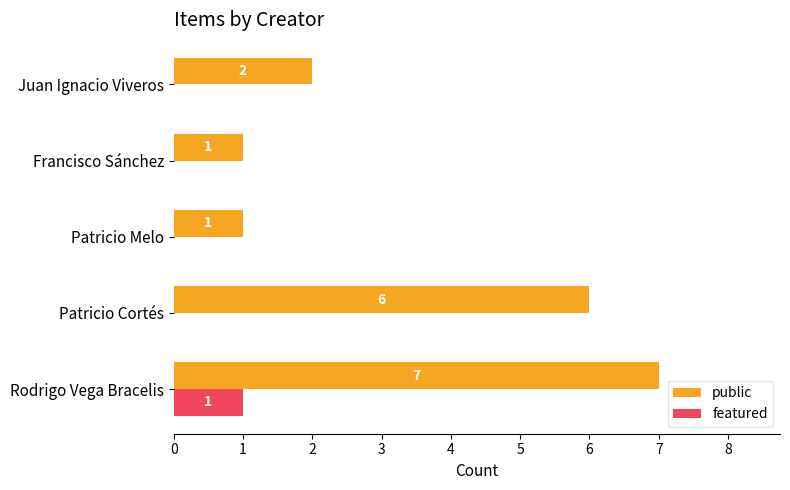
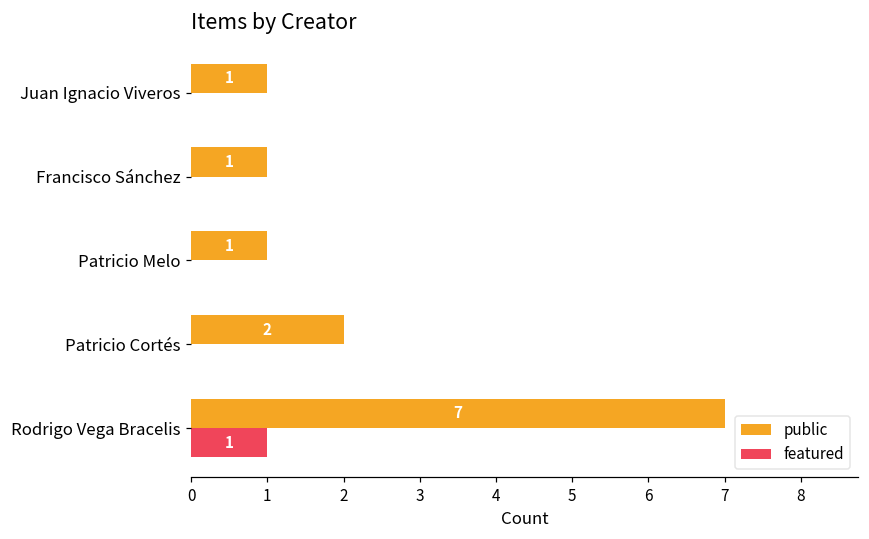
  {
    "public": {
-     "Juan Ignacio Viveros": 2,
+     "Juan Ignacio Viveros": 1,
      "Francisco Sánchez": 1,
      "Patricio Melo": 1,
-     "Patricio Cortés": 6,
+     "Patricio Cortés": 2,
      "Rodrigo Vega Bracelis": 7
    },
    "featured": {
      "Rodrigo Vega Bracelis": 1
    }
  }
